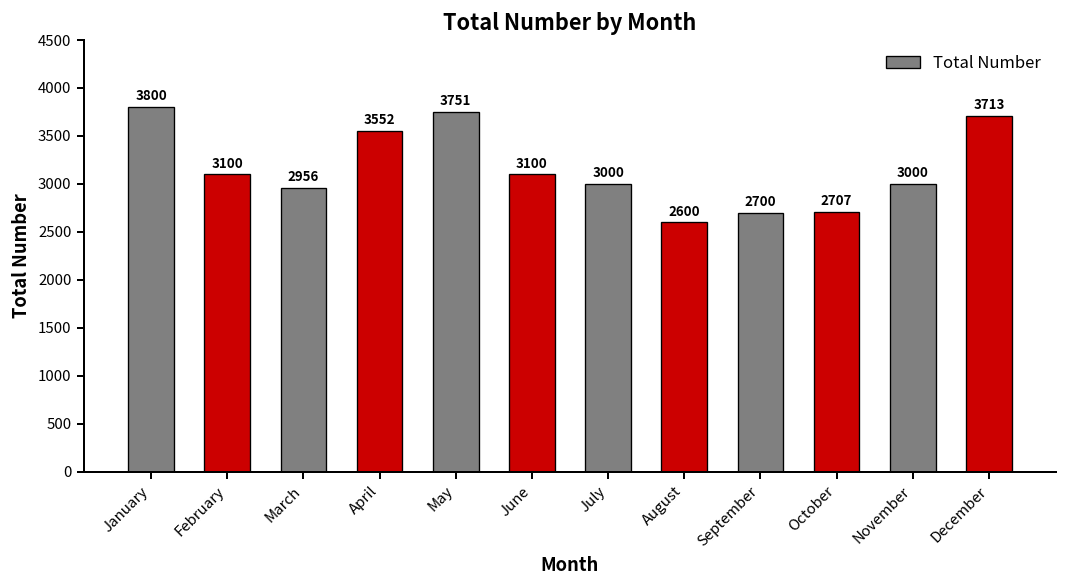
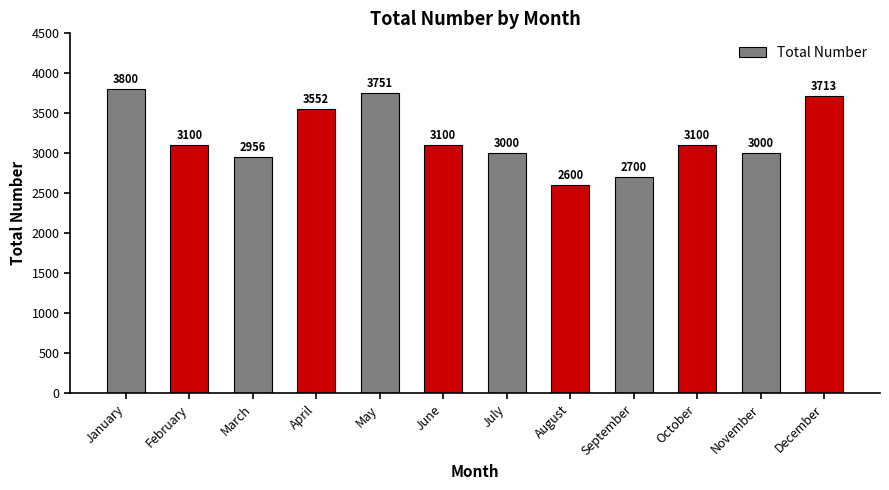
  {
    "January": 3800,
    "February": 3100,
    "March": 2956,
    "April": 3552,
    "May": 3751,
    "June": 3100,
    "July": 3000,
    "August": 2600,
    "September": 2700,
-   "October": 2707,
+   "October": 3100,
    "November": 3000,
    "December": 3713
  }
